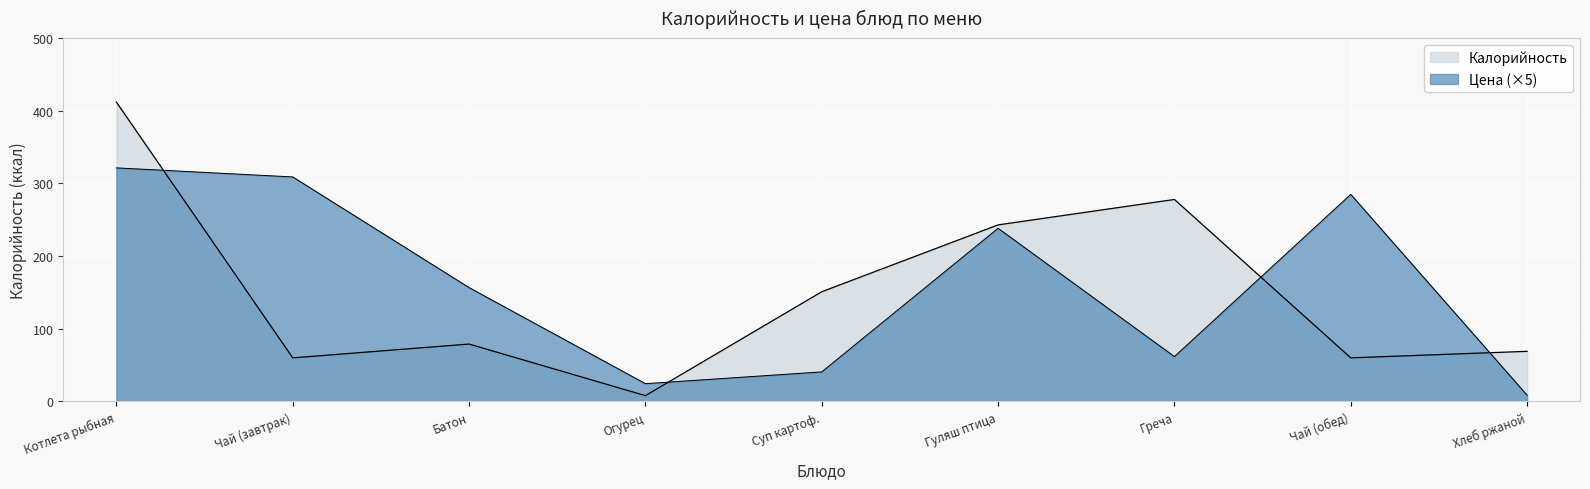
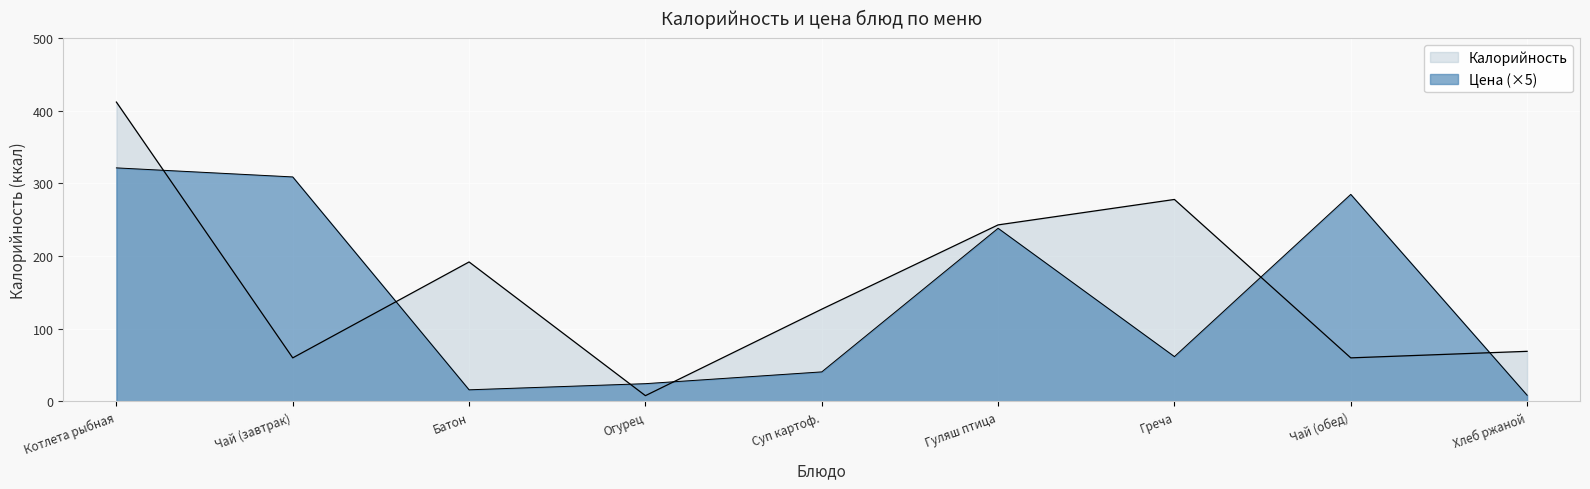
  {
    "Калорийность": {
      "Котлета рыбная": 410,
      "Чай (завтрак)": 60,
-     "Батон": 80,
+     "Батон": 190,
      "Огурец": 10,
-     "Суп картоф.": 150,
+     "Суп картоф.": 130,
      "Гуляш птица": 240,
      "Греча": 280,
      "Чай (обед)": 60,
      "Хлеб ржаной": 70
    },
    "Цена (×5)": {
      "Котлета рыбная": 320,
      "Чай (завтрак)": 310,
-     "Батон": 160,
+     "Батон": 20,
      "Огурец": 20,
      "Суп картоф.": 40,
      "Гуляш птица": 240,
      "Греча": 60,
      "Чай (обед)": 290,
      "Хлеб ржаной": 10
    }
  }
